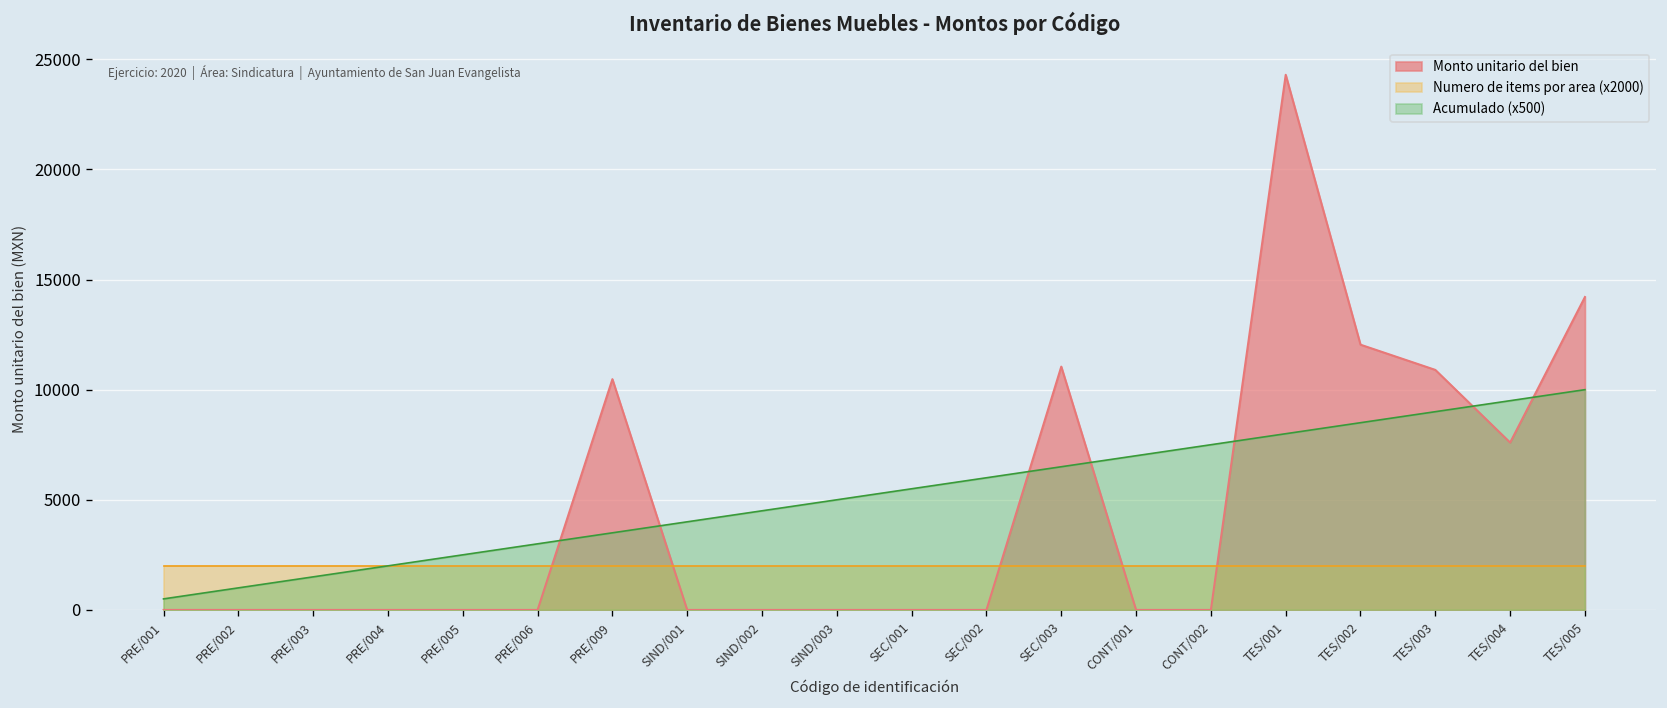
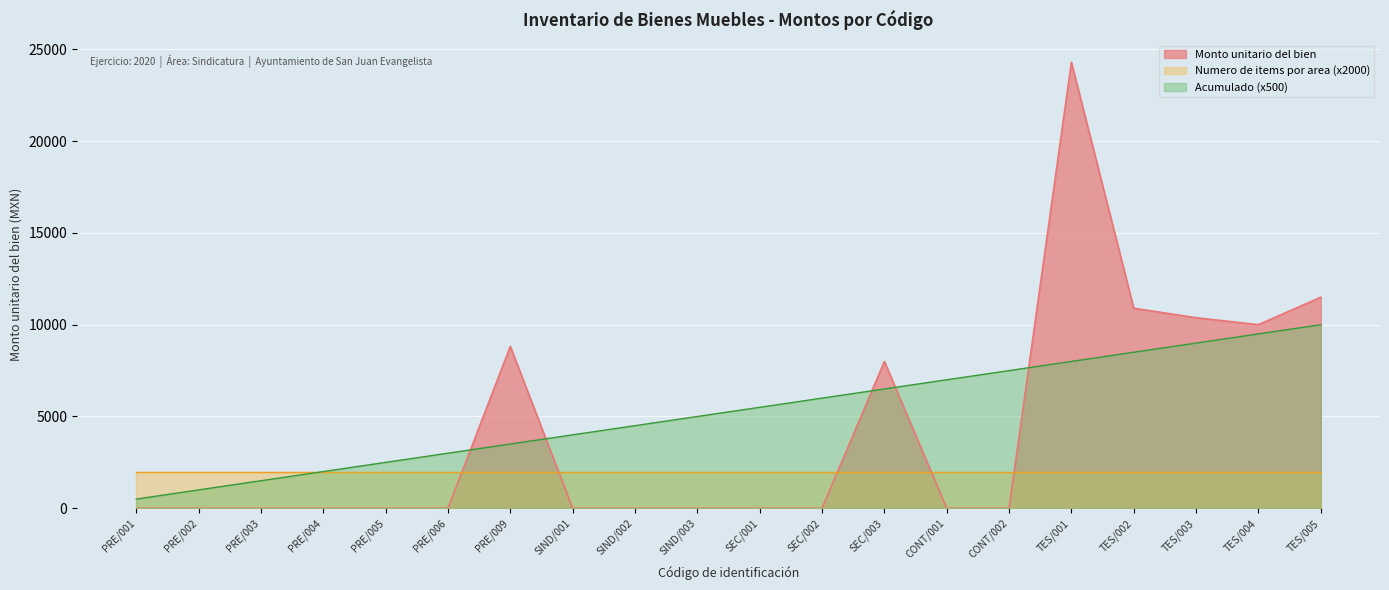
  {
    "Monto unitario del bien": {
      "PRE/001": 0,
      "PRE/002": 0,
      "PRE/003": 0,
      "PRE/004": 0,
      "PRE/005": 0,
      "PRE/006": 0,
-     "PRE/009": 10500,
+     "PRE/009": 8800,
      "SIND/001": 0,
      "SIND/002": 0,
      "SIND/003": 0,
      "SEC/001": 0,
      "SEC/002": 0,
-     "SEC/003": 11000,
+     "SEC/003": 8000,
      "CONT/001": 0,
      "CONT/002": 0,
      "TES/001": 24300,
-     "TES/002": 12000,
-     "TES/003": 10900,
-     "TES/004": 7600,
-     "TES/005": 14200
+     "TES/002": 10900,
+     "TES/003": 10400,
+     "TES/004": 10000,
+     "TES/005": 11500
    },
    "Numero de items por area (x2000)": {
      "PRE/001": 2000,
      "PRE/002": 2000,
      "PRE/003": 2000,
      "PRE/005": 2000,
      "PRE/006": 2000,
      "PRE/009": 2000,
      "SIND/001": 2000,
      "SIND/002": 2000,
      "SIND/003": 2000,
      "SEC/001": 2000,
      "SEC/002": 2000,
      "SEC/003": 2000,
      "CONT/001": 2000,
      "CONT/002": 2000,
      "TES/001": 2000,
      "TES/002": 2000,
      "TES/003": 2000,
      "TES/004": 2000,
      "TES/005": 2000
    },
    "Acumulado (x500)": {
      "PRE/001": 500,
      "PRE/002": 1000,
      "PRE/003": 1500,
      "PRE/005": 2500,
      "PRE/006": 3000,
      "PRE/009": 3500,
      "SIND/001": 4000,
      "SIND/002": 4500,
      "SIND/003": 5000,
      "SEC/001": 5500,
      "SEC/002": 6000,
      "SEC/003": 6500,
      "CONT/001": 7000,
      "CONT/002": 7500,
      "TES/001": 8000,
      "TES/002": 8500,
      "TES/003": 9000,
      "TES/004": 9500,
      "TES/005": 10000
    }
  }
